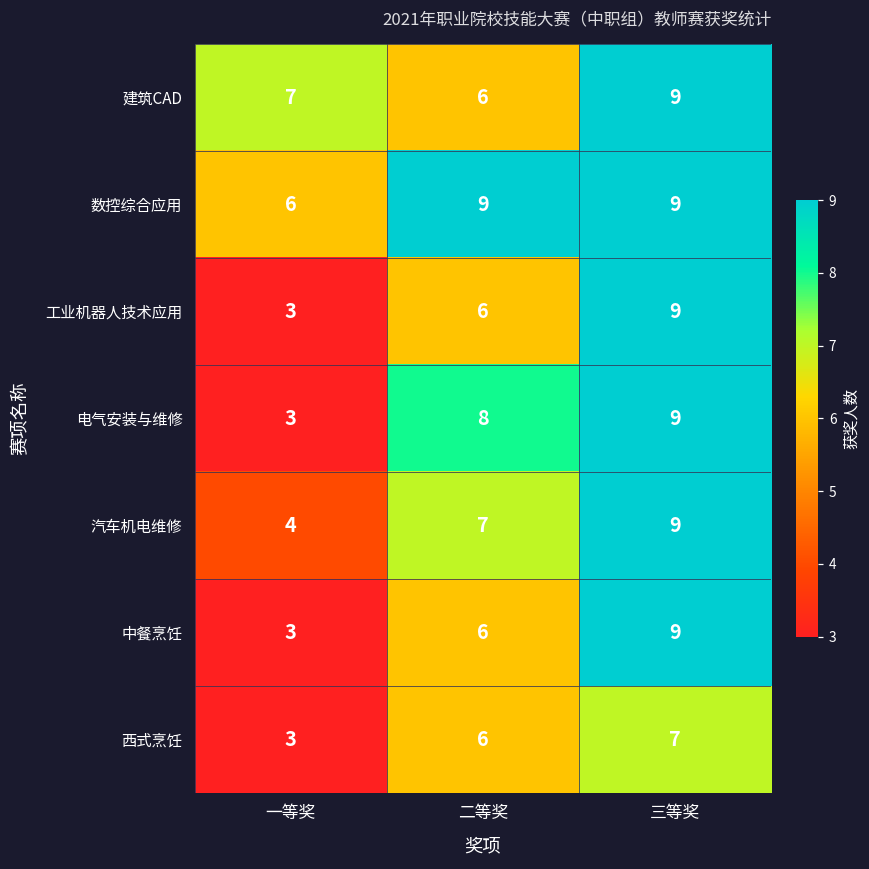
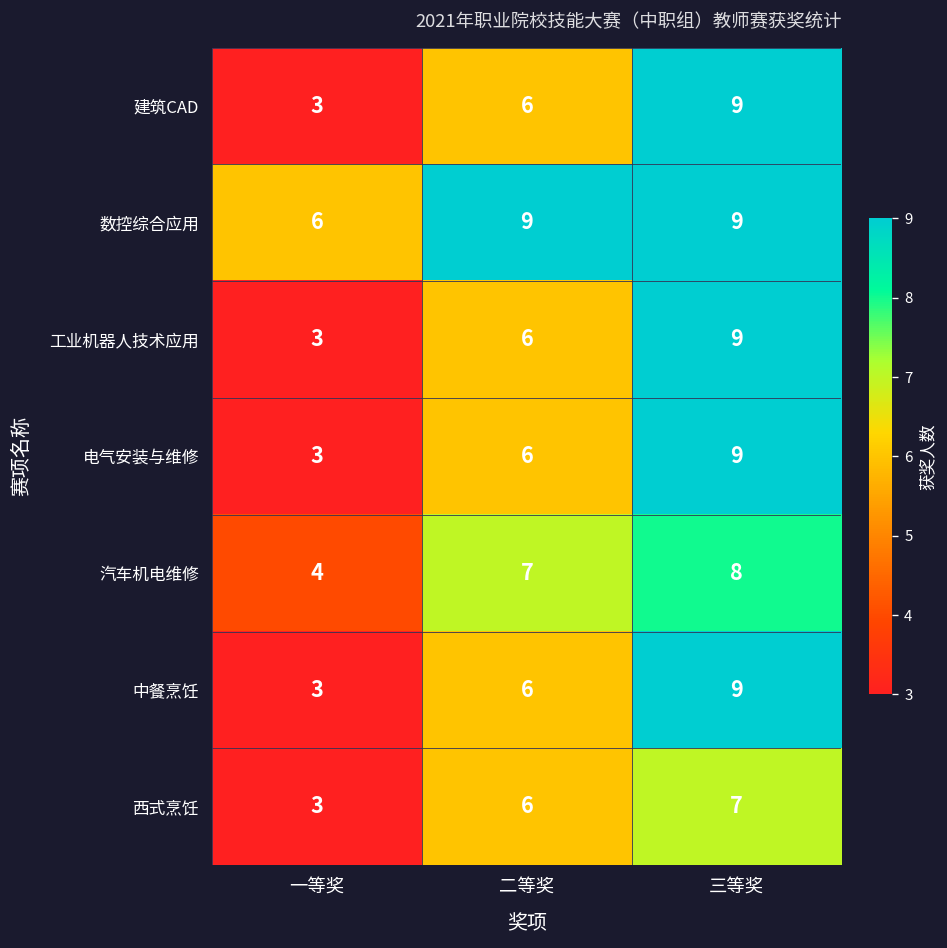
  {
    "建筑CAD": {
-     "一等奖": 7,
+     "一等奖": 3,
      "二等奖": 6,
      "三等奖": 9
    },
    "数控综合应用": {
      "一等奖": 6,
      "二等奖": 9,
      "三等奖": 9
    },
    "工业机器人技术应用": {
      "一等奖": 3,
      "二等奖": 6,
      "三等奖": 9
    },
    "电气安装与维修": {
      "一等奖": 3,
-     "二等奖": 8,
+     "二等奖": 6,
      "三等奖": 9
    },
    "汽车机电维修": {
      "一等奖": 4,
      "二等奖": 7,
-     "三等奖": 9
+     "三等奖": 8
    },
    "中餐烹饪": {
      "一等奖": 3,
      "二等奖": 6,
      "三等奖": 9
    },
    "西式烹饪": {
      "一等奖": 3,
      "二等奖": 6,
      "三等奖": 7
    }
  }
